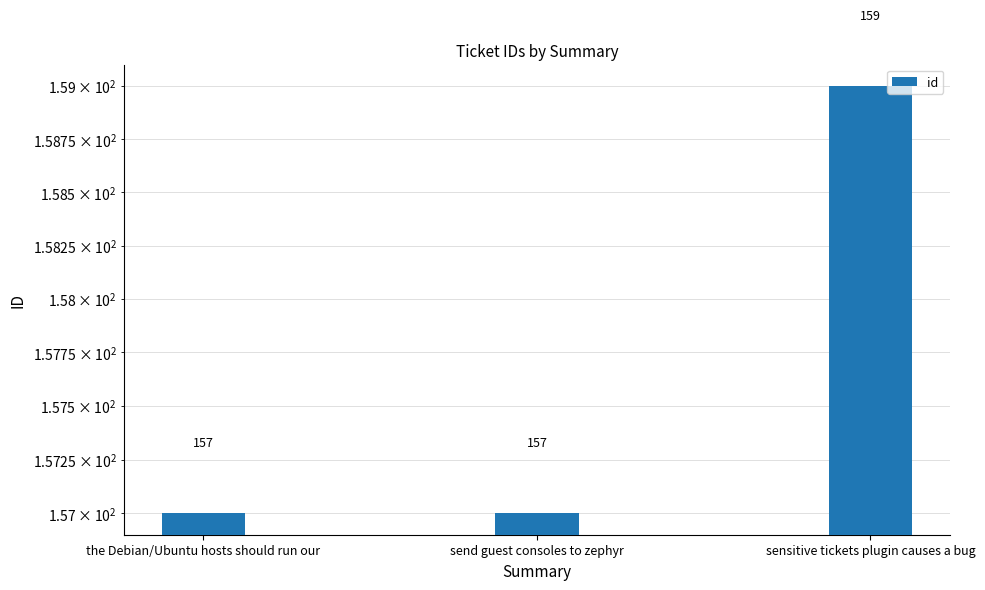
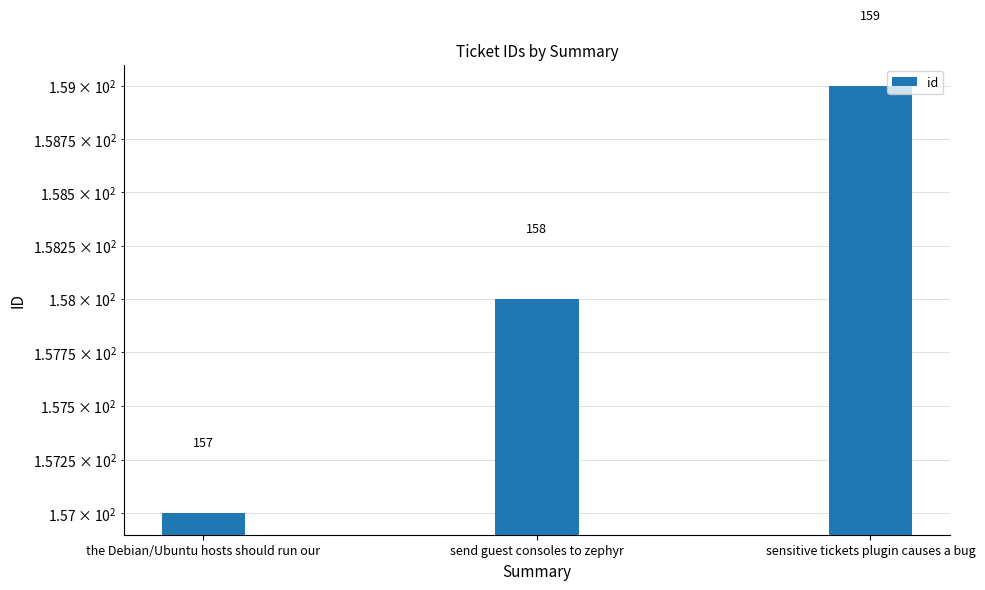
  {
-   "send guest consoles to zephyr": 157
+   "send guest consoles to zephyr": 158
  }
